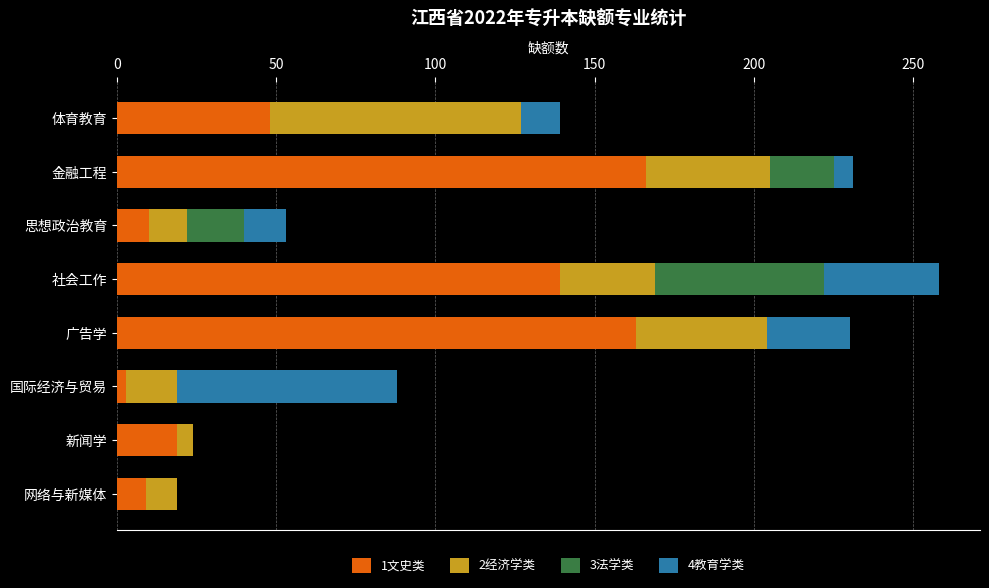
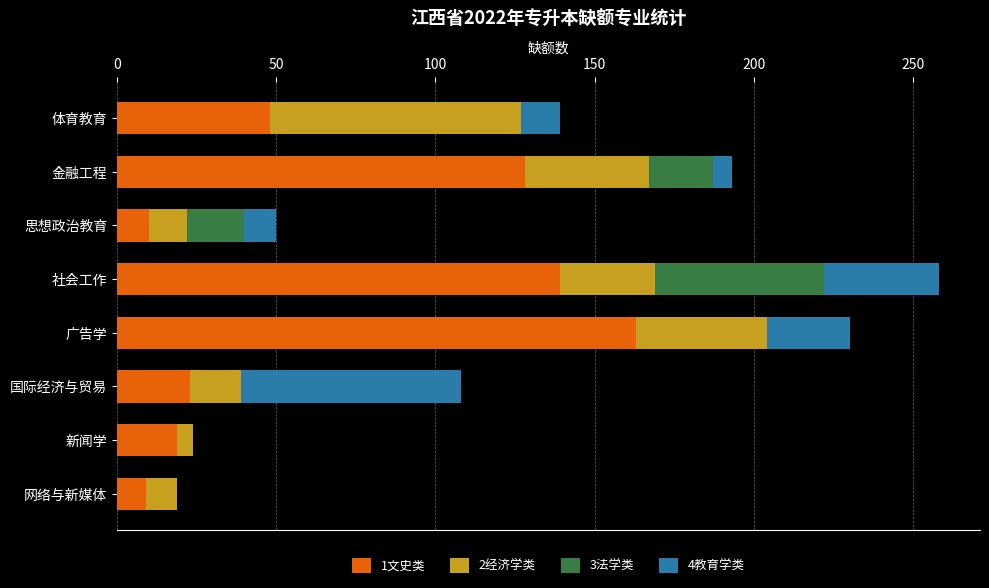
  {
    "1文史类": {
      "体育教育": 48,
-     "金融工程": 166,
+     "金融工程": 128,
      "思想政治教育": 10,
      "社会工作": 139,
      "广告学": 163,
-     "国际经济与贸易": 3,
+     "国际经济与贸易": 23,
      "新闻学": 19,
      "网络与新媒体": 9
    },
    "2经济学类": {
      "体育教育": 79,
      "金融工程": 39,
      "思想政治教育": 12,
      "社会工作": 30,
      "广告学": 41,
      "国际经济与贸易": 16,
      "新闻学": 5,
      "网络与新媒体": 10
    },
    "3法学类": {
      "体育教育": 0,
      "金融工程": 20,
      "思想政治教育": 18,
      "社会工作": 53,
      "广告学": 0,
      "国际经济与贸易": 0,
      "新闻学": 0,
      "网络与新媒体": 0
    },
    "4教育学类": {
      "体育教育": 12,
      "金融工程": 6,
-     "思想政治教育": 13,
+     "思想政治教育": 10,
      "社会工作": 36,
      "广告学": 26,
      "国际经济与贸易": 69,
      "新闻学": 0,
      "网络与新媒体": 0
    }
  }
